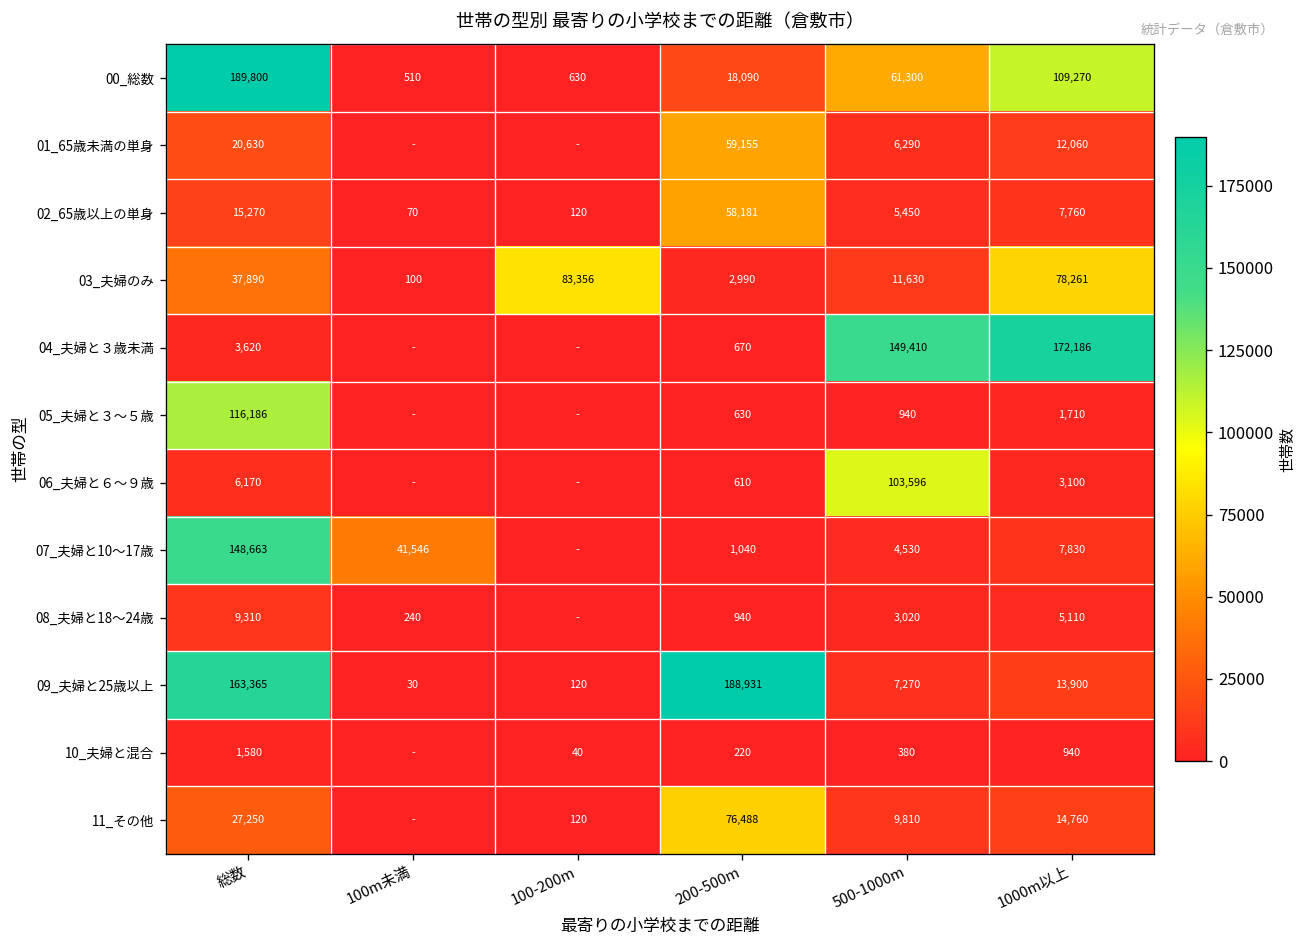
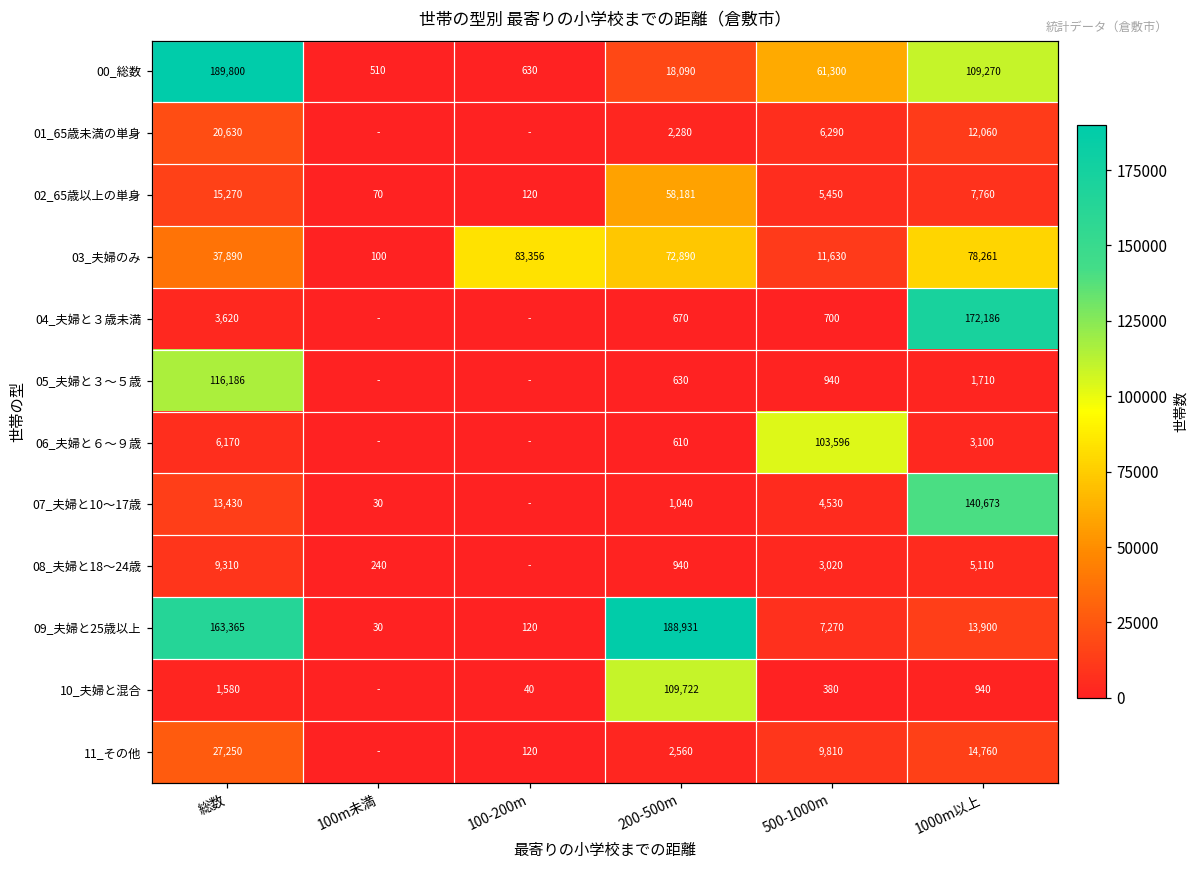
  {
    "00_総数": {
      "総数": "189,800",
      "100m未満": "510",
      "100-200m": "630",
      "200-500m": "18,090",
      "500-1000m": "61,300",
      "1000m以上": "109,270"
    },
    "01_65歳未満の単身": {
      "総数": "20,630",
-     "200-500m": "59,155",
+     "200-500m": "2,280",
      "500-1000m": "6,290",
      "1000m以上": "12,060"
    },
    "02_65歳以上の単身": {
      "総数": "15,270",
      "100m未満": "70",
      "100-200m": "120",
      "200-500m": "58,181",
      "500-1000m": "5,450",
      "1000m以上": "7,760"
    },
    "03_夫婦のみ": {
      "総数": "37,890",
      "100m未満": "100",
      "100-200m": "83,356",
-     "200-500m": "2,990",
+     "200-500m": "72,890",
      "500-1000m": "11,630",
      "1000m以上": "78,261"
    },
    "04_夫婦と３歳未満": {
      "総数": "3,620",
      "200-500m": "670",
-     "500-1000m": "149,410",
+     "500-1000m": "700",
      "1000m以上": "172,186"
    },
    "05_夫婦と３～５歳": {
      "総数": "116,186",
      "200-500m": "630",
      "500-1000m": "940",
      "1000m以上": "1,710"
    },
    "06_夫婦と６～９歳": {
      "総数": "6,170",
      "200-500m": "610",
      "500-1000m": "103,596",
      "1000m以上": "3,100"
    },
    "07_夫婦と10～17歳": {
-     "総数": "148,663",
-     "100m未満": "41,546",
+     "総数": "13,430",
+     "100m未満": "30",
      "200-500m": "1,040",
      "500-1000m": "4,530",
-     "1000m以上": "7,830"
+     "1000m以上": "140,673"
    },
    "08_夫婦と18～24歳": {
      "総数": "9,310",
      "100m未満": "240",
      "200-500m": "940",
      "500-1000m": "3,020",
      "1000m以上": "5,110"
    },
    "09_夫婦と25歳以上": {
      "総数": "163,365",
      "100m未満": "30",
      "100-200m": "120",
      "200-500m": "188,931",
      "500-1000m": "7,270",
      "1000m以上": "13,900"
    },
    "10_夫婦と混合": {
      "総数": "1,580",
      "100-200m": "40",
-     "200-500m": "220",
+     "200-500m": "109,722",
      "500-1000m": "380",
      "1000m以上": "940"
    },
    "11_その他": {
      "総数": "27,250",
      "100-200m": "120",
-     "200-500m": "76,488",
+     "200-500m": "2,560",
      "500-1000m": "9,810",
      "1000m以上": "14,760"
    }
  }
